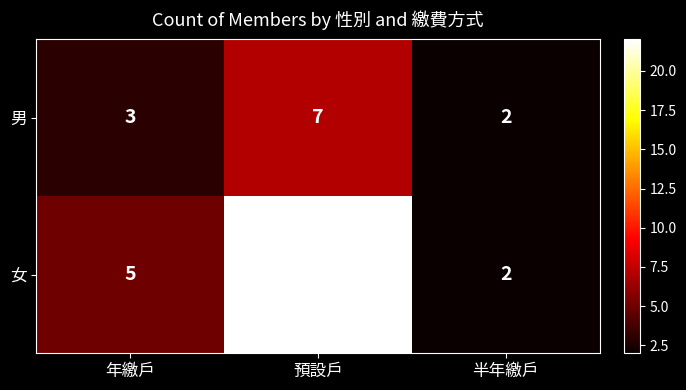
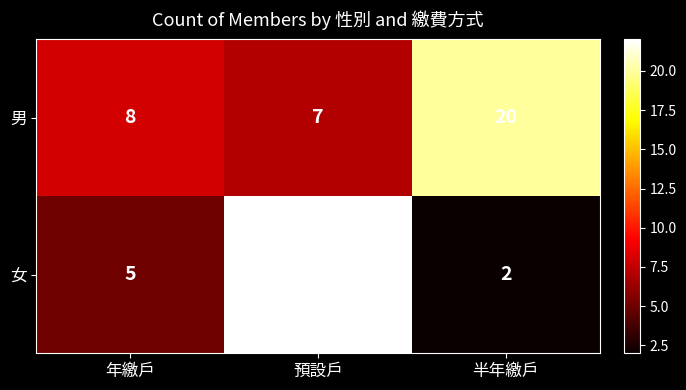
  {
    "男": {
-     "年繳戶": 3,
+     "年繳戶": 8,
      "預設戶": 7,
-     "半年繳戶": 2
+     "半年繳戶": 20
    },
    "女": {
      "年繳戶": 5,
      "半年繳戶": 2
    }
  }
